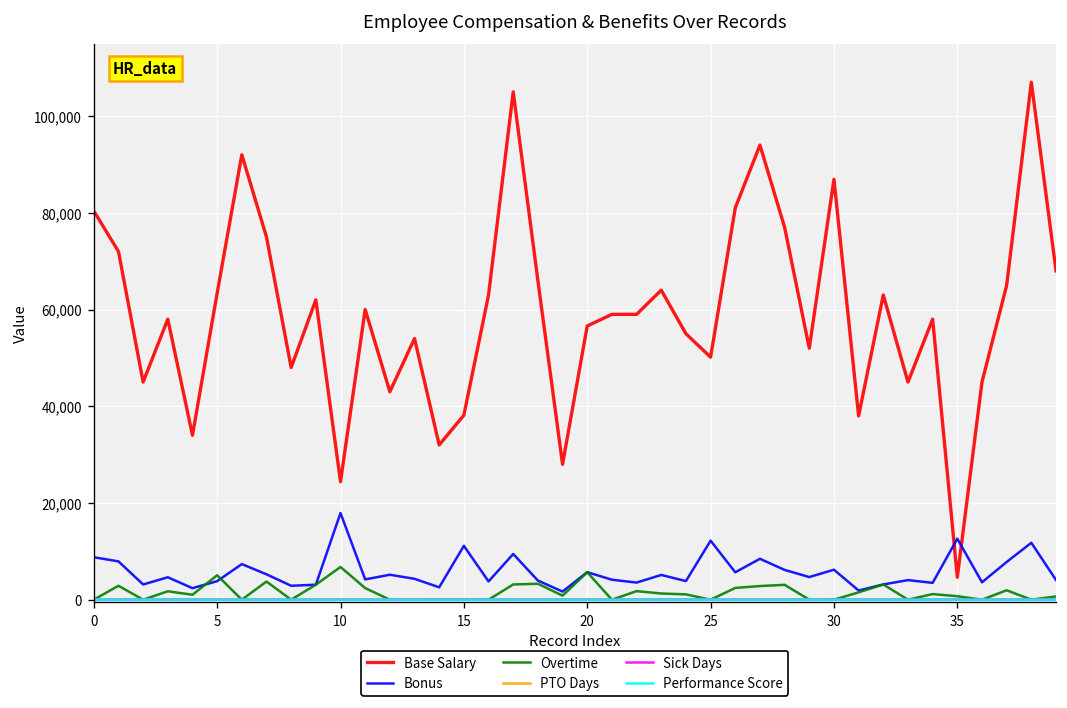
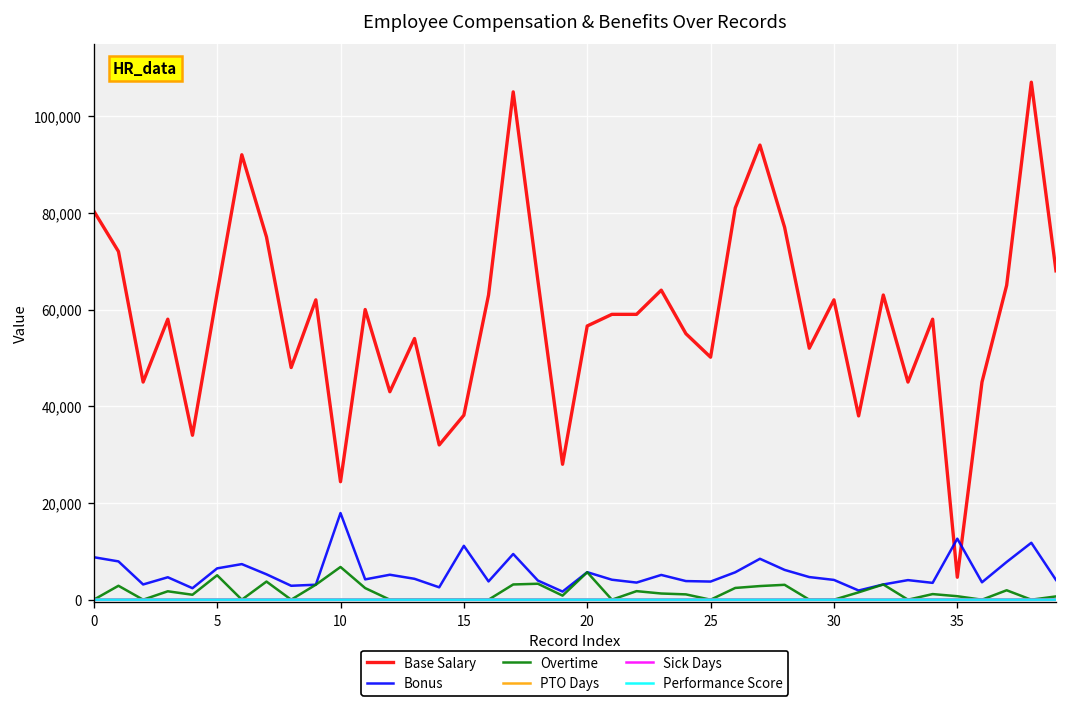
  {
    "Base Salary": {
      "0": "80,000",
      "5": "63,000",
      "10": "24,000",
      "15": "38,000",
      "20": "57,000",
      "25": "50,000",
-     "30": "87,000",
+     "30": "62,000",
      "35": "5,000"
    },
    "Bonus": {
      "0": "9,000",
-     "5": "4,000",
+     "5": "6,000",
      "10": "18,000",
      "15": "11,000",
-     "25": "12,000",
-     "30": "6,000",
+     "25": "4,000",
+     "30": "4,000",
      "35": "13,000"
    },
    "Overtime": {
      "5": "5,000",
      "10": "7,000",
      "35": "1,000"
    },
    "Performance Score": {
      "5": "0",
      "10": "0",
      "20": "0",
      "35": "0"
    }
  }
